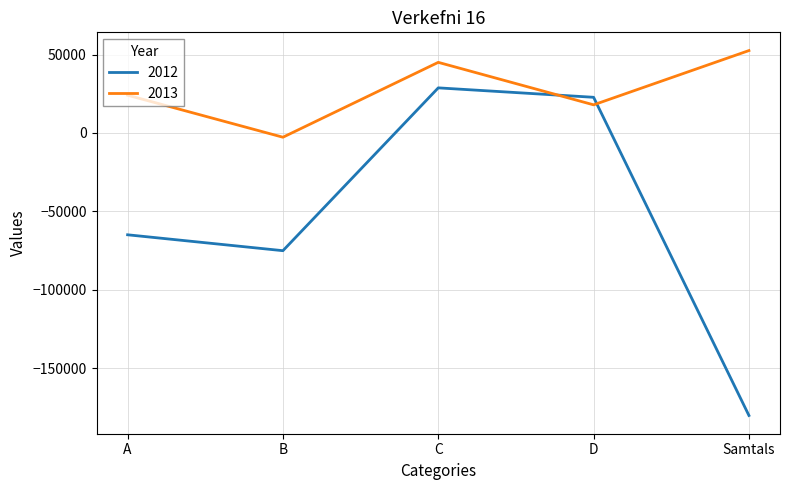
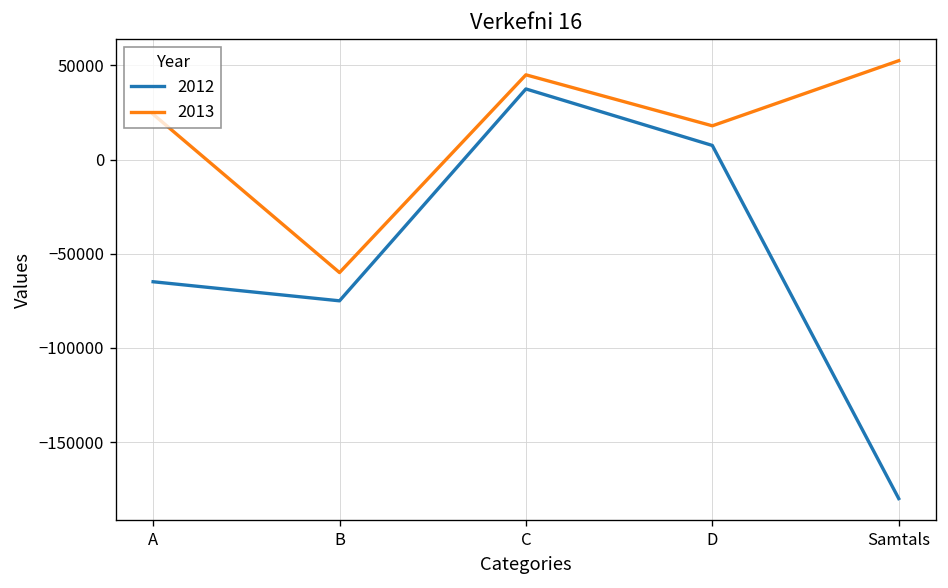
  {
    "2012": {
      "A": -65000,
      "B": -75000,
-     "C": 29000,
-     "D": 23000,
+     "C": 38000,
+     "D": 8000,
      "Samtals": -180000
    },
    "2013": {
-     "B": -3000,
+     "B": -60000,
      "C": 45000,
      "D": 18000,
      "Samtals": 53000
    }
  }
